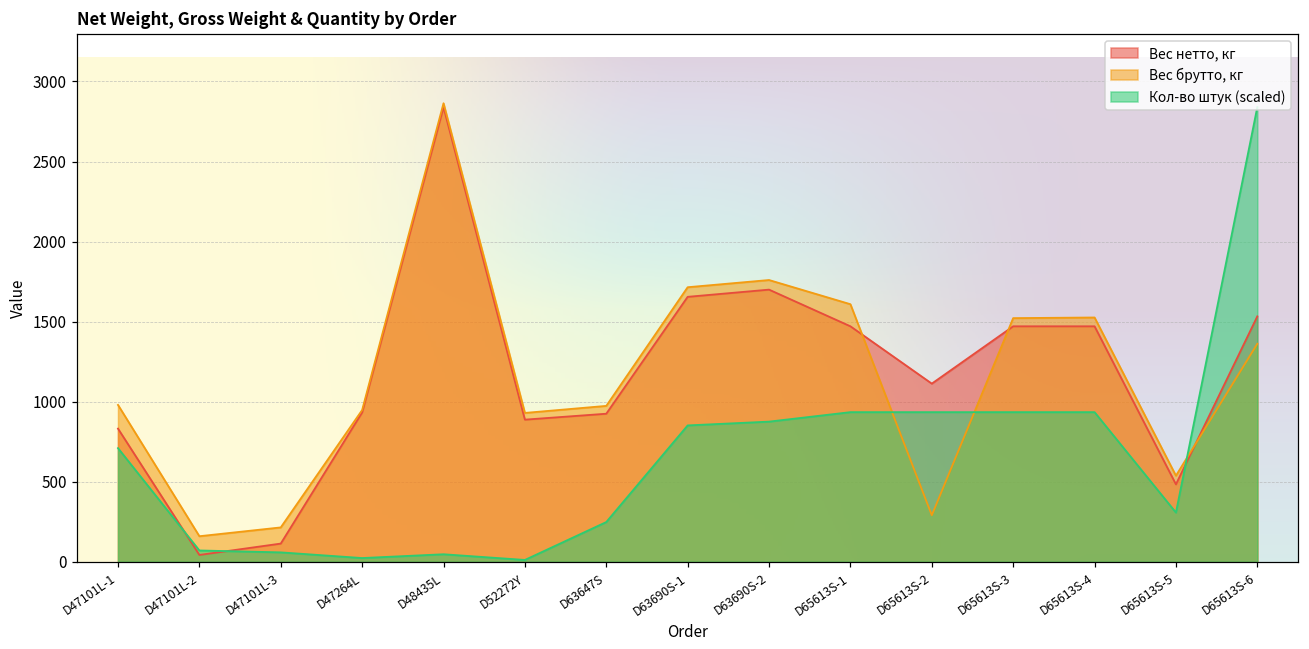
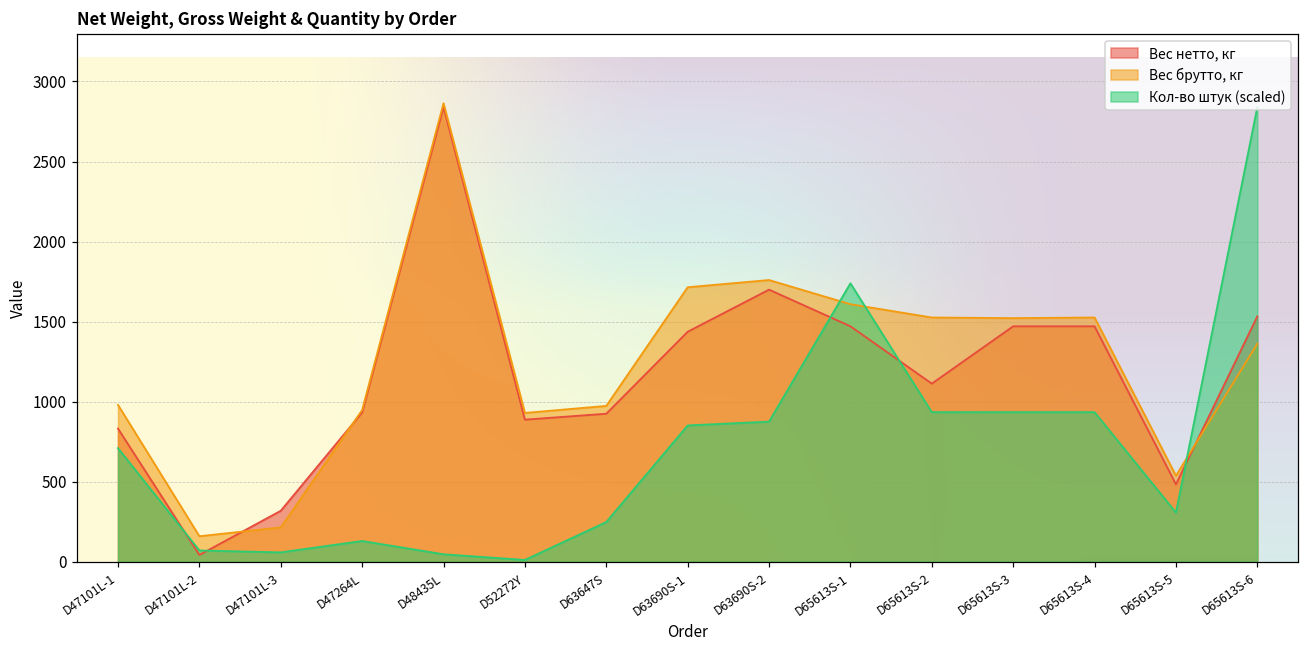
  {
    "Вес нетто, кг": {
      "D47101L-1": 830,
      "D47101L-2": 40,
-     "D47101L-3": 110,
+     "D47101L-3": 320,
      "D48435L": 2840,
      "D52272Y": 890,
      "D63647S": 930,
-     "D63690S-1": 1660,
+     "D63690S-1": 1440,
      "D63690S-2": 1700,
      "D65613S-1": 1470,
      "D65613S-2": 1110,
      "D65613S-3": 1470,
      "D65613S-4": 1470,
      "D65613S-5": 480,
      "D65613S-6": 1530
    },
    "Вес брутто, кг": {
      "D47101L-1": 980,
      "D47101L-2": 160,
      "D47101L-3": 220,
      "D48435L": 2860,
      "D52272Y": 930,
      "D63647S": 970,
      "D63690S-1": 1720,
      "D63690S-2": 1760,
      "D65613S-1": 1610,
-     "D65613S-2": 290,
+     "D65613S-2": 1530,
      "D65613S-3": 1520,
      "D65613S-4": 1530,
      "D65613S-5": 540,
      "D65613S-6": 1360
    },
    "Кол-во штук (scaled)": {
      "D47101L-1": 710,
      "D47101L-2": 70,
      "D47101L-3": 60,
-     "D47264L": 20,
+     "D47264L": 130,
      "D48435L": 50,
      "D52272Y": 10,
      "D63647S": 250,
      "D63690S-1": 850,
      "D63690S-2": 880,
-     "D65613S-1": 930,
+     "D65613S-1": 1740,
      "D65613S-2": 930,
      "D65613S-3": 930,
      "D65613S-4": 930,
      "D65613S-5": 310
    }
  }
